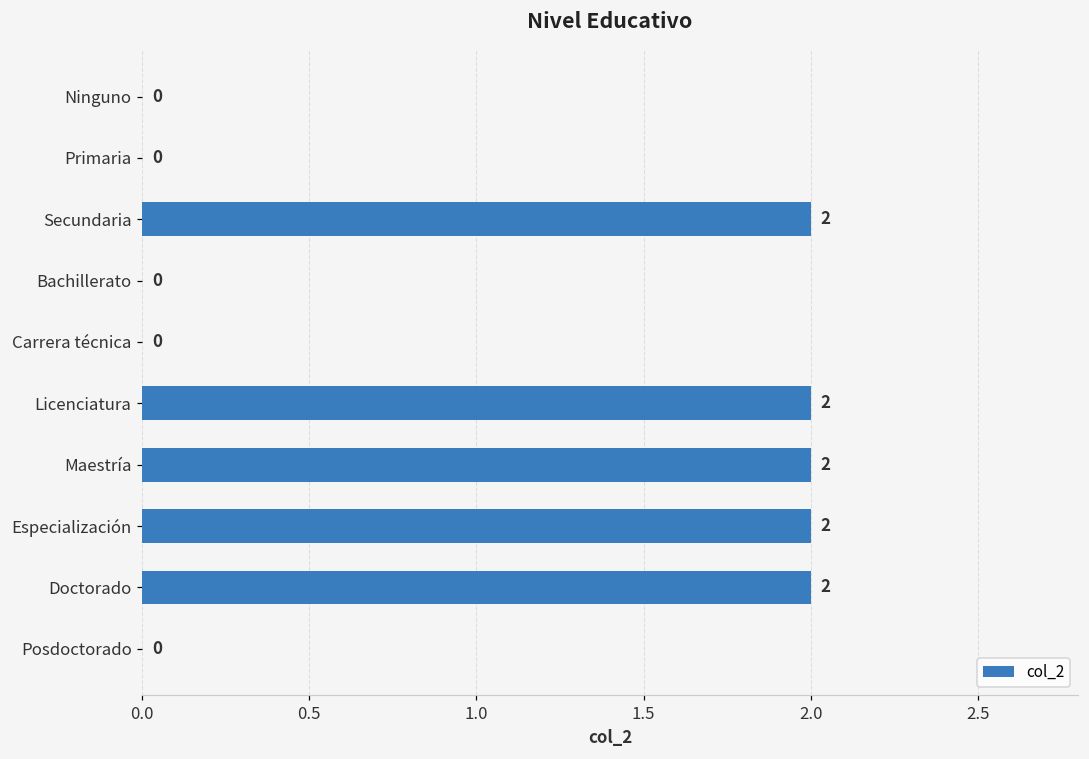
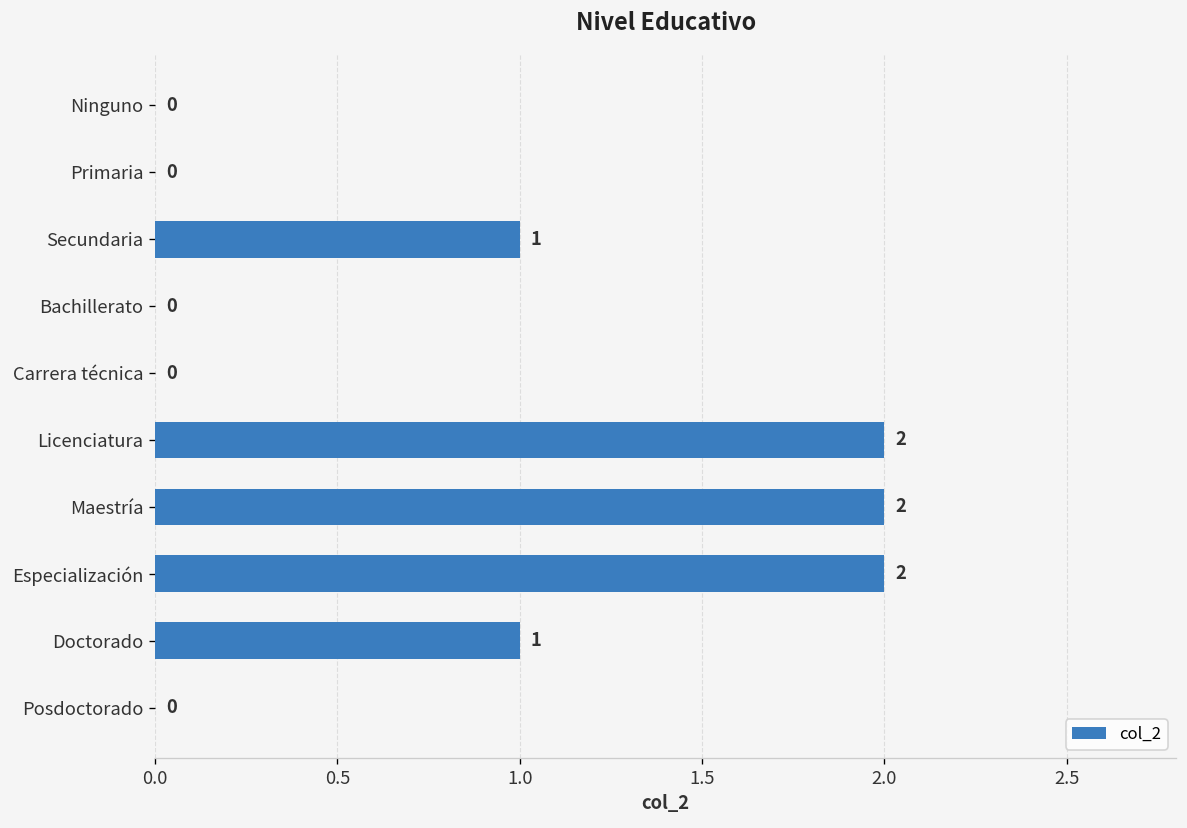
  {
    "Ninguno": 0,
    "Primaria": 0,
-   "Secundaria": 2,
+   "Secundaria": 1,
    "Bachillerato": 0,
    "Carrera técnica": 0,
    "Licenciatura": 2,
    "Maestría": 2,
    "Especialización": 2,
-   "Doctorado": 2,
+   "Doctorado": 1,
    "Posdoctorado": 0
  }
